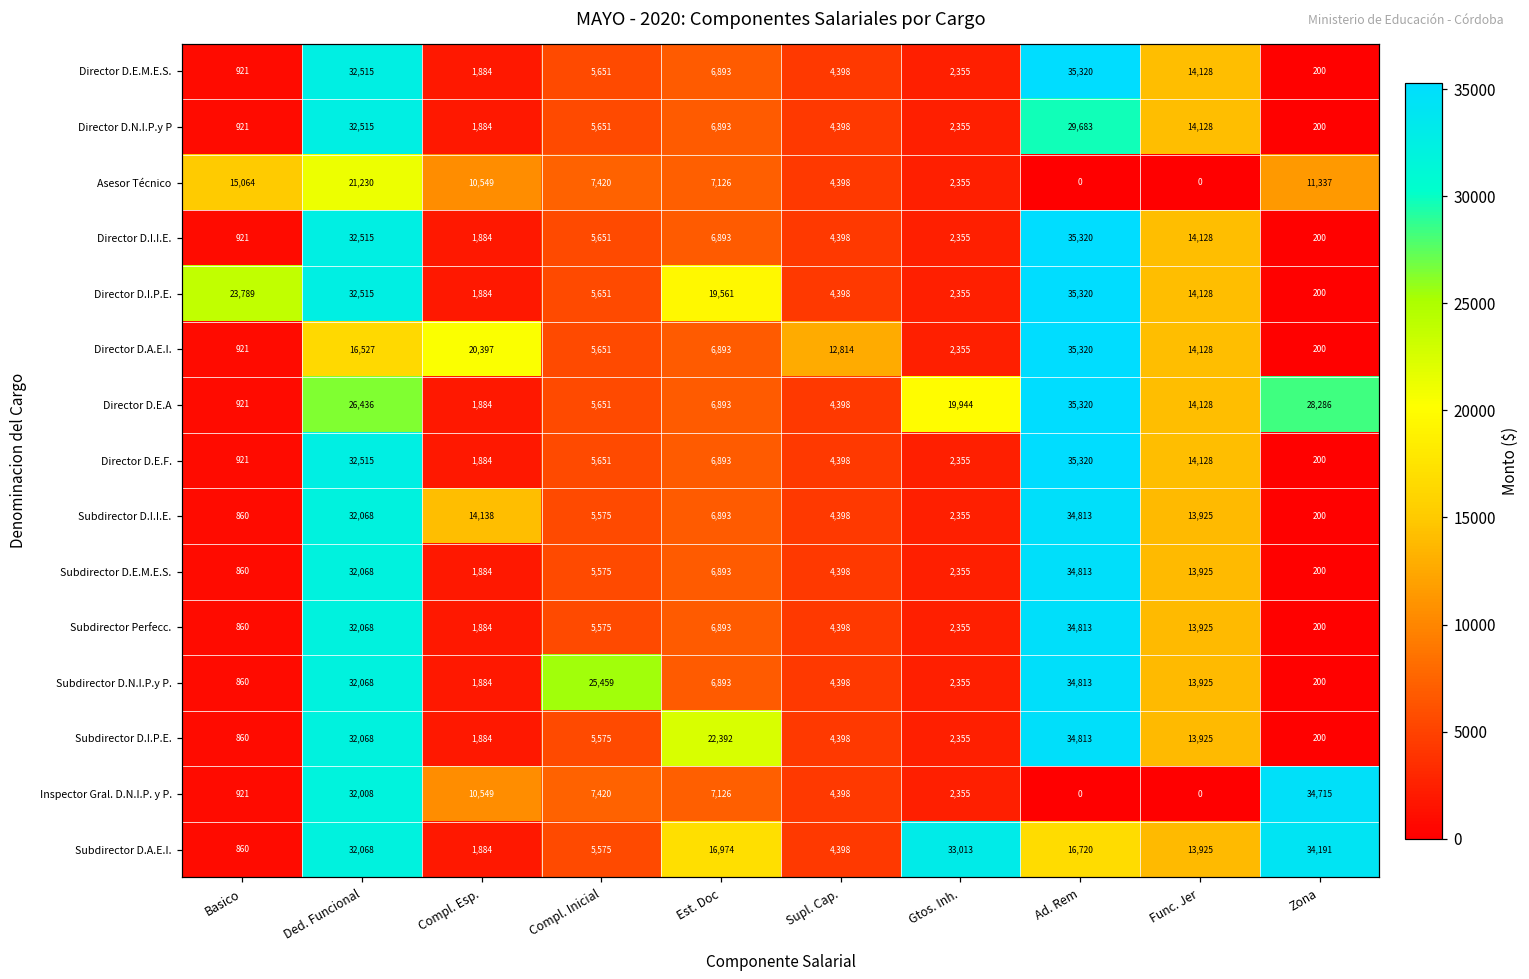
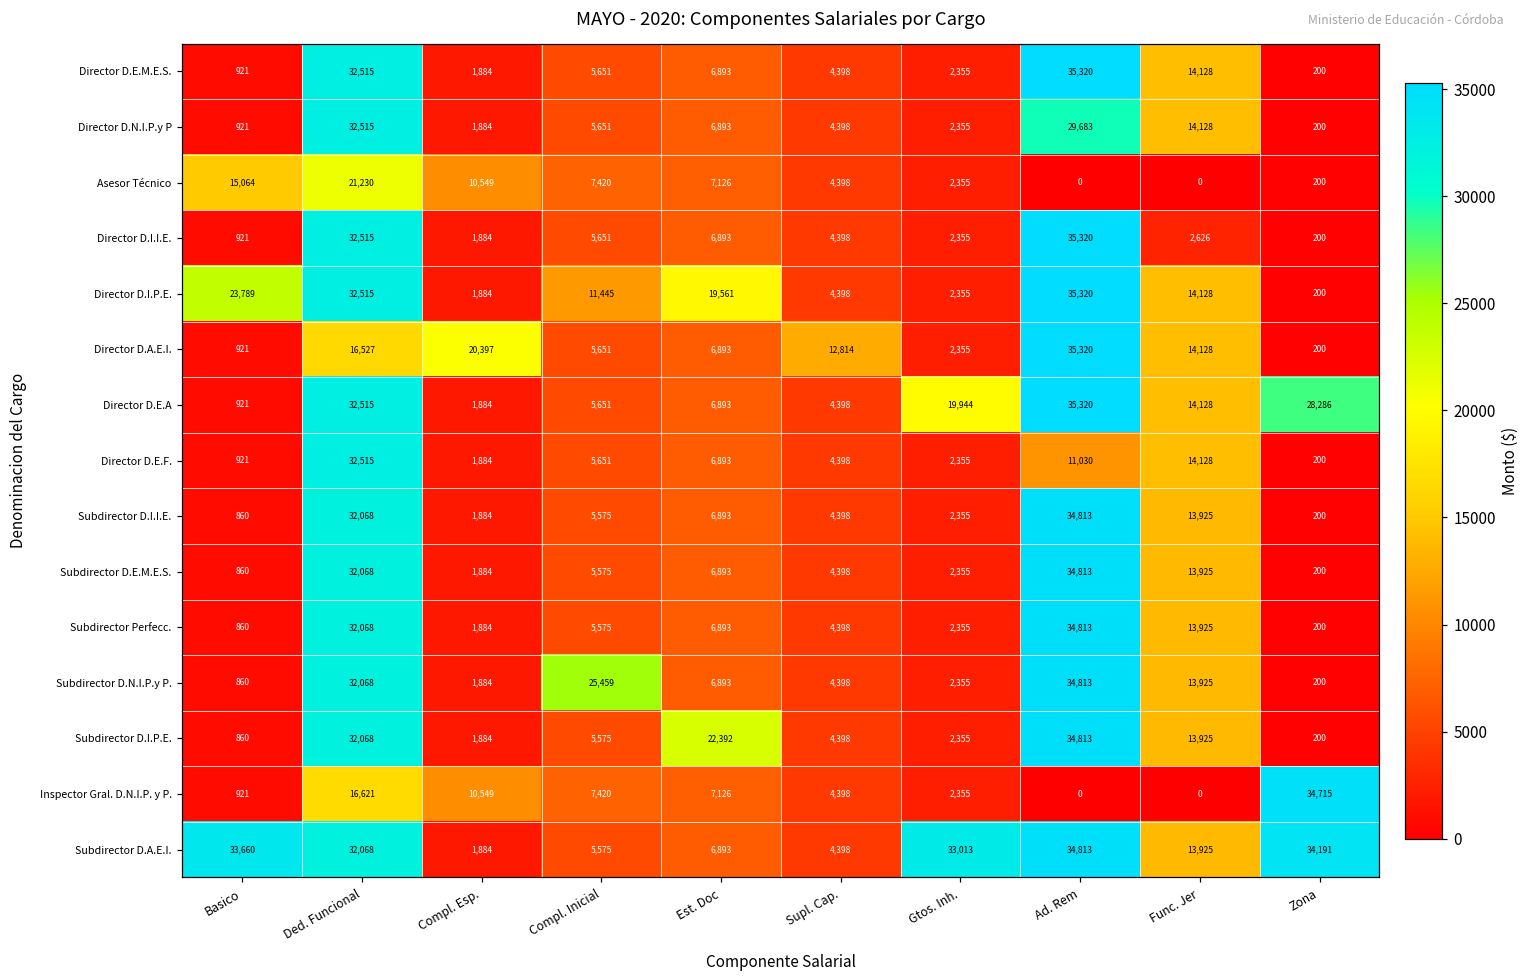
  {
    "Director D.E.M.E.S.": {
      "Basico": "921",
      "Ded. Funcional": "32,515",
      "Compl. Esp.": "1,884",
      "Compl. Inicial": "5,651",
      "Est. Doc": "6,893",
      "Supl. Cap.": "4,398",
      "Gtos. Inh.": "2,355",
      "Ad. Rem": "35,320",
      "Func. Jer": "14,128",
      "Zona": "200"
    },
    "Director D.N.I.P.y P": {
      "Basico": "921",
      "Ded. Funcional": "32,515",
      "Compl. Esp.": "1,884",
      "Compl. Inicial": "5,651",
      "Est. Doc": "6,893",
      "Supl. Cap.": "4,398",
      "Gtos. Inh.": "2,355",
      "Ad. Rem": "29,683",
      "Func. Jer": "14,128",
      "Zona": "200"
    },
    "Asesor Técnico": {
      "Basico": "15,064",
      "Ded. Funcional": "21,230",
      "Compl. Esp.": "10,549",
      "Compl. Inicial": "7,420",
      "Est. Doc": "7,126",
      "Supl. Cap.": "4,398",
      "Gtos. Inh.": "2,355",
      "Ad. Rem": "0",
      "Func. Jer": "0",
-     "Zona": "11,337"
+     "Zona": "200"
    },
    "Director D.I.I.E.": {
      "Basico": "921",
      "Ded. Funcional": "32,515",
      "Compl. Esp.": "1,884",
      "Compl. Inicial": "5,651",
      "Est. Doc": "6,893",
      "Supl. Cap.": "4,398",
      "Gtos. Inh.": "2,355",
      "Ad. Rem": "35,320",
-     "Func. Jer": "14,128",
+     "Func. Jer": "2,626",
      "Zona": "200"
    },
    "Director D.I.P.E.": {
      "Basico": "23,789",
      "Ded. Funcional": "32,515",
      "Compl. Esp.": "1,884",
-     "Compl. Inicial": "5,651",
+     "Compl. Inicial": "11,445",
      "Est. Doc": "19,561",
      "Supl. Cap.": "4,398",
      "Gtos. Inh.": "2,355",
      "Ad. Rem": "35,320",
      "Func. Jer": "14,128",
      "Zona": "200"
    },
    "Director D.A.E.I.": {
      "Basico": "921",
      "Ded. Funcional": "16,527",
      "Compl. Esp.": "20,397",
      "Compl. Inicial": "5,651",
      "Est. Doc": "6,893",
      "Supl. Cap.": "12,814",
      "Gtos. Inh.": "2,355",
      "Ad. Rem": "35,320",
      "Func. Jer": "14,128",
      "Zona": "200"
    },
    "Director D.E.A": {
      "Basico": "921",
-     "Ded. Funcional": "26,436",
+     "Ded. Funcional": "32,515",
      "Compl. Esp.": "1,884",
      "Compl. Inicial": "5,651",
      "Est. Doc": "6,893",
      "Supl. Cap.": "4,398",
      "Gtos. Inh.": "19,944",
      "Ad. Rem": "35,320",
      "Func. Jer": "14,128",
      "Zona": "28,286"
    },
    "Director D.E.F.": {
      "Basico": "921",
      "Ded. Funcional": "32,515",
      "Compl. Esp.": "1,884",
      "Compl. Inicial": "5,651",
      "Est. Doc": "6,893",
      "Supl. Cap.": "4,398",
      "Gtos. Inh.": "2,355",
-     "Ad. Rem": "35,320",
+     "Ad. Rem": "11,030",
      "Func. Jer": "14,128",
      "Zona": "200"
    },
    "Subdirector D.I.I.E.": {
      "Basico": "860",
      "Ded. Funcional": "32,068",
-     "Compl. Esp.": "14,138",
+     "Compl. Esp.": "1,884",
      "Compl. Inicial": "5,575",
      "Est. Doc": "6,893",
      "Supl. Cap.": "4,398",
      "Gtos. Inh.": "2,355",
      "Ad. Rem": "34,813",
      "Func. Jer": "13,925",
      "Zona": "200"
    },
    "Subdirector D.E.M.E.S.": {
      "Basico": "860",
      "Ded. Funcional": "32,068",
      "Compl. Esp.": "1,884",
      "Compl. Inicial": "5,575",
      "Est. Doc": "6,893",
      "Supl. Cap.": "4,398",
      "Gtos. Inh.": "2,355",
      "Ad. Rem": "34,813",
      "Func. Jer": "13,925",
      "Zona": "200"
    },
    "Subdirector Perfecc.": {
      "Basico": "860",
      "Ded. Funcional": "32,068",
      "Compl. Esp.": "1,884",
      "Compl. Inicial": "5,575",
      "Est. Doc": "6,893",
      "Supl. Cap.": "4,398",
      "Gtos. Inh.": "2,355",
      "Ad. Rem": "34,813",
      "Func. Jer": "13,925",
      "Zona": "200"
    },
    "Subdirector D.N.I.P.y P.": {
      "Basico": "860",
      "Ded. Funcional": "32,068",
      "Compl. Esp.": "1,884",
      "Compl. Inicial": "25,459",
      "Est. Doc": "6,893",
      "Supl. Cap.": "4,398",
      "Gtos. Inh.": "2,355",
      "Ad. Rem": "34,813",
      "Func. Jer": "13,925",
      "Zona": "200"
    },
    "Subdirector D.I.P.E.": {
      "Basico": "860",
      "Ded. Funcional": "32,068",
      "Compl. Esp.": "1,884",
      "Compl. Inicial": "5,575",
      "Est. Doc": "22,392",
      "Supl. Cap.": "4,398",
      "Gtos. Inh.": "2,355",
      "Ad. Rem": "34,813",
      "Func. Jer": "13,925",
      "Zona": "200"
    },
    "Inspector Gral. D.N.I.P. y P.": {
      "Basico": "921",
-     "Ded. Funcional": "32,008",
+     "Ded. Funcional": "16,621",
      "Compl. Esp.": "10,549",
      "Compl. Inicial": "7,420",
      "Est. Doc": "7,126",
      "Supl. Cap.": "4,398",
      "Gtos. Inh.": "2,355",
      "Ad. Rem": "0",
      "Func. Jer": "0",
      "Zona": "34,715"
    },
    "Subdirector D.A.E.I.": {
-     "Basico": "860",
+     "Basico": "33,660",
      "Ded. Funcional": "32,068",
      "Compl. Esp.": "1,884",
      "Compl. Inicial": "5,575",
-     "Est. Doc": "16,974",
+     "Est. Doc": "6,893",
      "Supl. Cap.": "4,398",
      "Gtos. Inh.": "33,013",
-     "Ad. Rem": "16,720",
+     "Ad. Rem": "34,813",
      "Func. Jer": "13,925",
      "Zona": "34,191"
    }
  }
